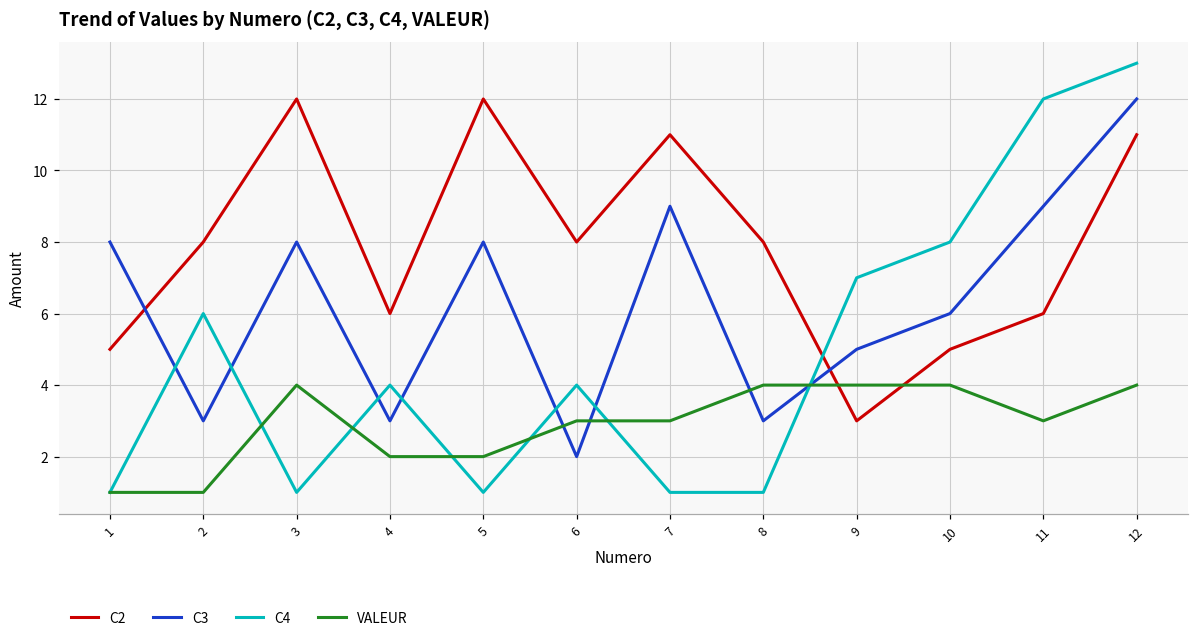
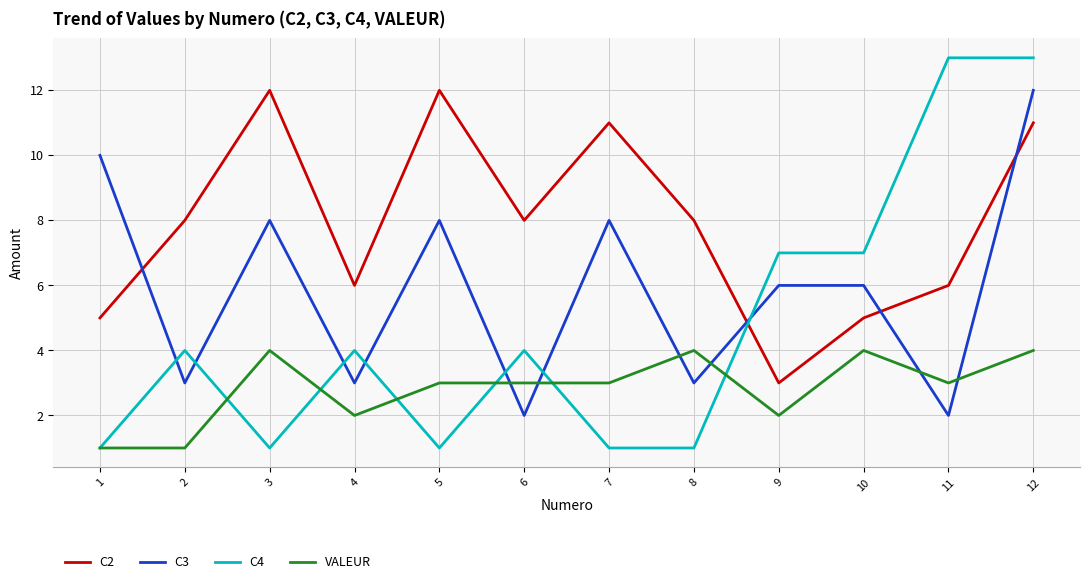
  {
    "C2": {
      "1": 5,
      "2": 8,
      "3": 12,
      "4": 6,
      "5": 12,
      "6": 8,
      "7": 11,
      "8": 8,
      "9": 3,
      "10": 5,
      "11": 6,
      "12": 11
    },
    "C3": {
-     "1": 8,
+     "1": 10,
      "2": 3,
      "3": 8,
      "4": 3,
      "5": 8,
      "6": 2,
-     "7": 9,
+     "7": 8,
      "8": 3,
-     "9": 5,
+     "9": 6,
      "10": 6,
-     "11": 9,
+     "11": 2,
      "12": 12
    },
    "C4": {
-     "2": 6,
+     "2": 4,
      "3": 1,
      "4": 4,
      "5": 1,
      "6": 4,
      "7": 1,
      "8": 1,
      "9": 7,
-     "10": 8,
-     "11": 12,
+     "10": 7,
+     "11": 13,
      "12": 13
    },
    "VALEUR": {
      "2": 1,
      "3": 4,
      "4": 2,
-     "5": 2,
+     "5": 3,
      "6": 3,
      "7": 3,
      "8": 4,
-     "9": 4,
+     "9": 2,
      "10": 4,
      "11": 3,
      "12": 4
    }
  }
